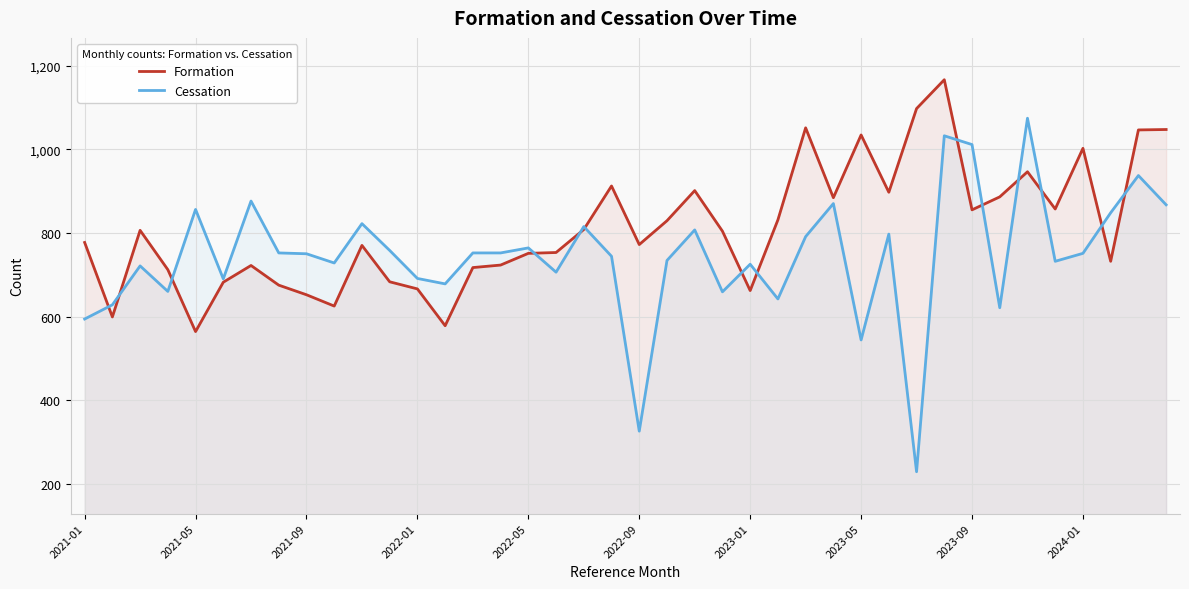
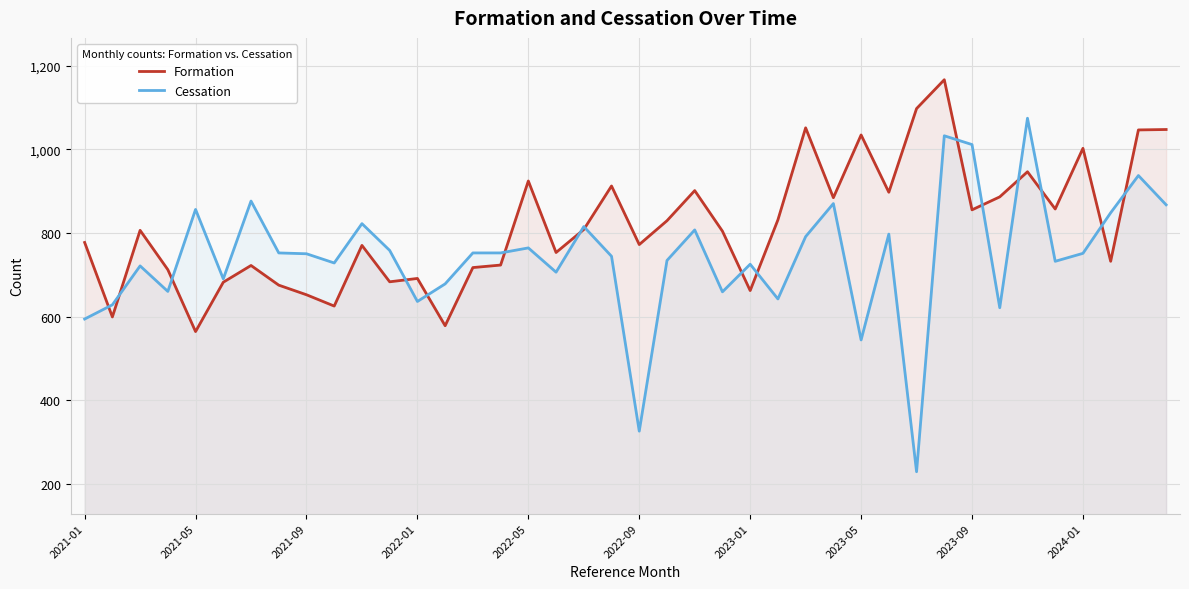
  {
    "Formation": {
      "2021-01": "780",
      "2021-05": "560",
      "2021-09": "650",
-     "2022-01": "670",
-     "2022-05": "750",
+     "2022-01": "690",
+     "2022-05": "920",
      "2022-09": "770",
      "2023-01": "660",
      "2023-05": "1,030",
      "2023-09": "860",
      "2024-01": "1,000"
    },
    "Cessation": {
      "2021-01": "590",
      "2021-05": "860",
      "2021-09": "750",
-     "2022-01": "690",
+     "2022-01": "640",
      "2022-05": "760",
      "2022-09": "330",
      "2023-01": "730",
      "2023-05": "540",
      "2023-09": "1,010",
      "2024-01": "750"
    }
  }
